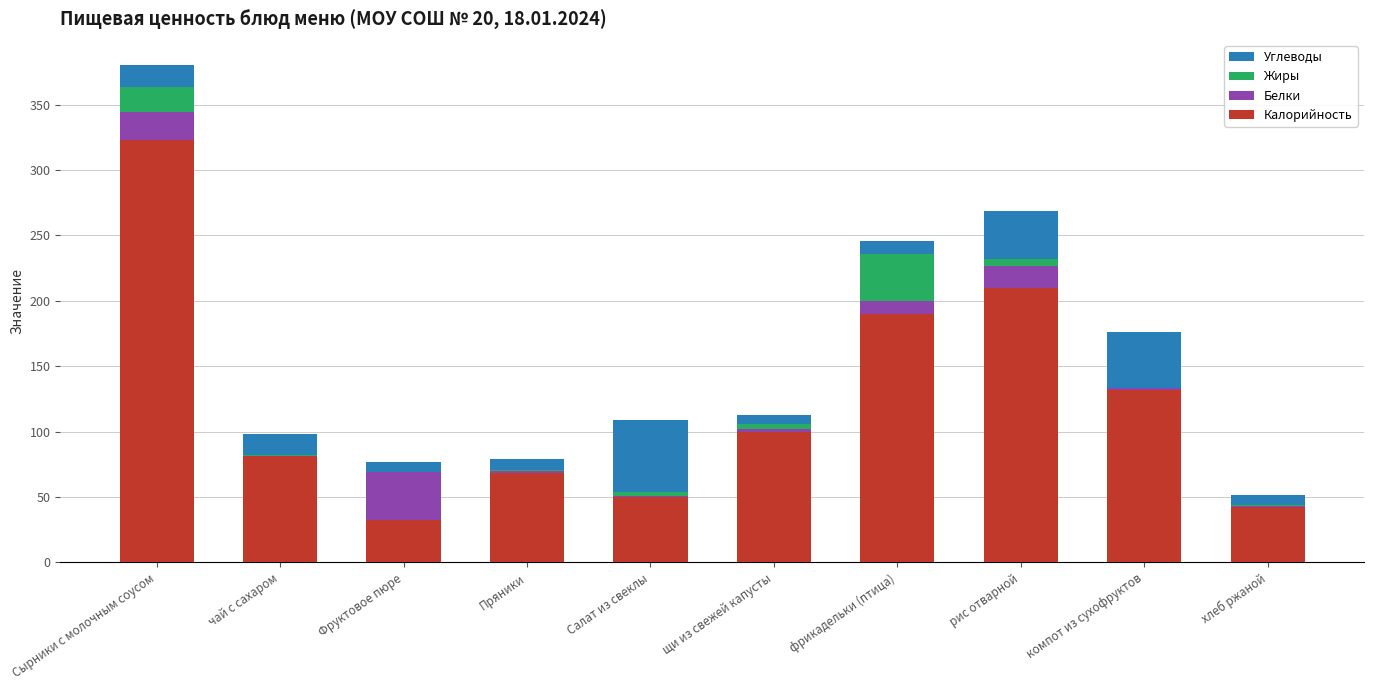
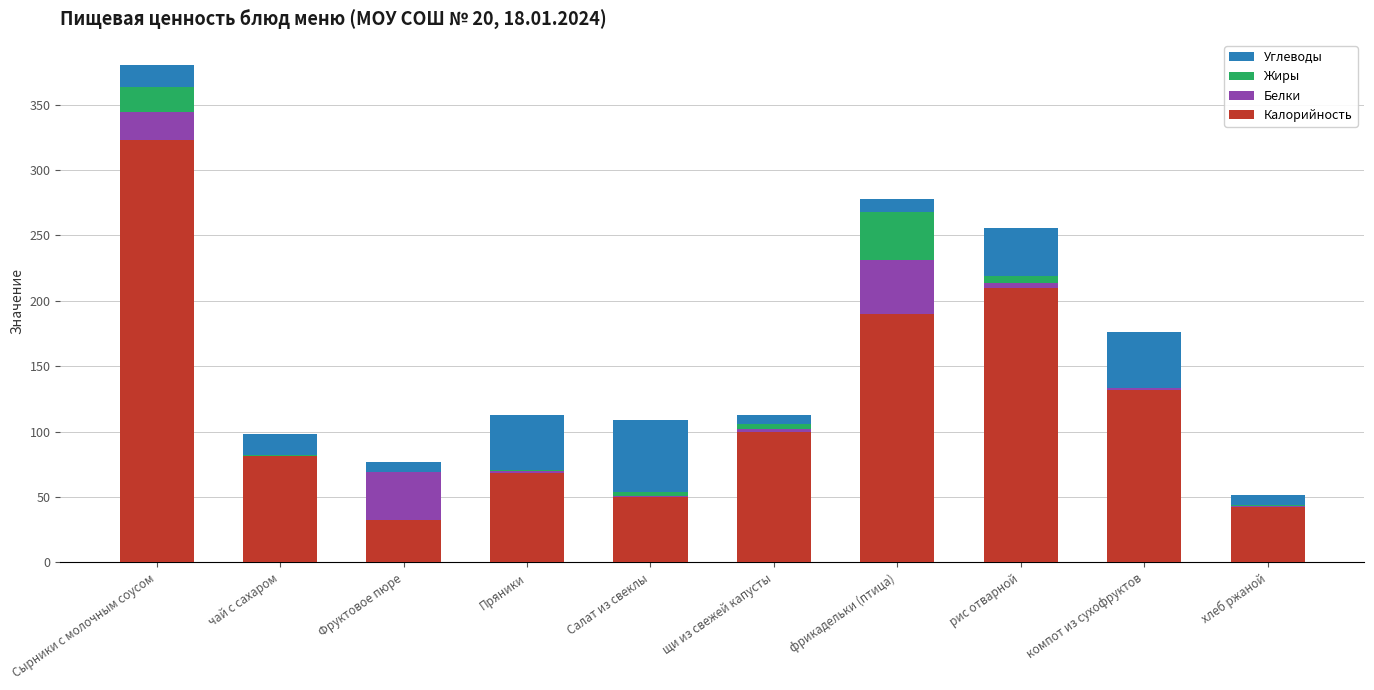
  {
    "Калорийность": {
      "Сырники с молочным соусом": 323,
      "чай с сахаром": 81,
      "Фруктовое пюре": 32,
      "Пряники": 69,
      "Салат из свеклы": 50,
      "щи из свежей капусты": 100,
      "фрикадельки (птица)": 190,
      "рис отварной": 210,
      "компот из сухофруктов": 132,
      "хлеб ржаной": 42
    },
    "Белки": {
      "Сырники с молочным соусом": 21,
      "Фруктовое пюре": 37,
      "щи из свежей капусты": 2,
-     "фрикадельки (птица)": 10,
-     "рис отварной": 17
+     "фрикадельки (птица)": 42,
+     "рис отварной": 4
    },
    "Жиры": {
      "Сырники с молочным соусом": 19,
      "Салат из свеклы": 3,
      "щи из свежей капусты": 4,
      "фрикадельки (птица)": 36,
      "рис отварной": 5
    },
    "Углеводы": {
      "Сырники с молочным соусом": 17,
      "чай с сахаром": 16,
      "Фруктовое пюре": 8,
-     "Пряники": 9,
+     "Пряники": 43,
      "Салат из свеклы": 55,
      "щи из свежей капусты": 6,
      "фрикадельки (птица)": 10,
      "рис отварной": 37,
      "компот из сухофруктов": 43,
      "хлеб ржаной": 8
    }
  }
